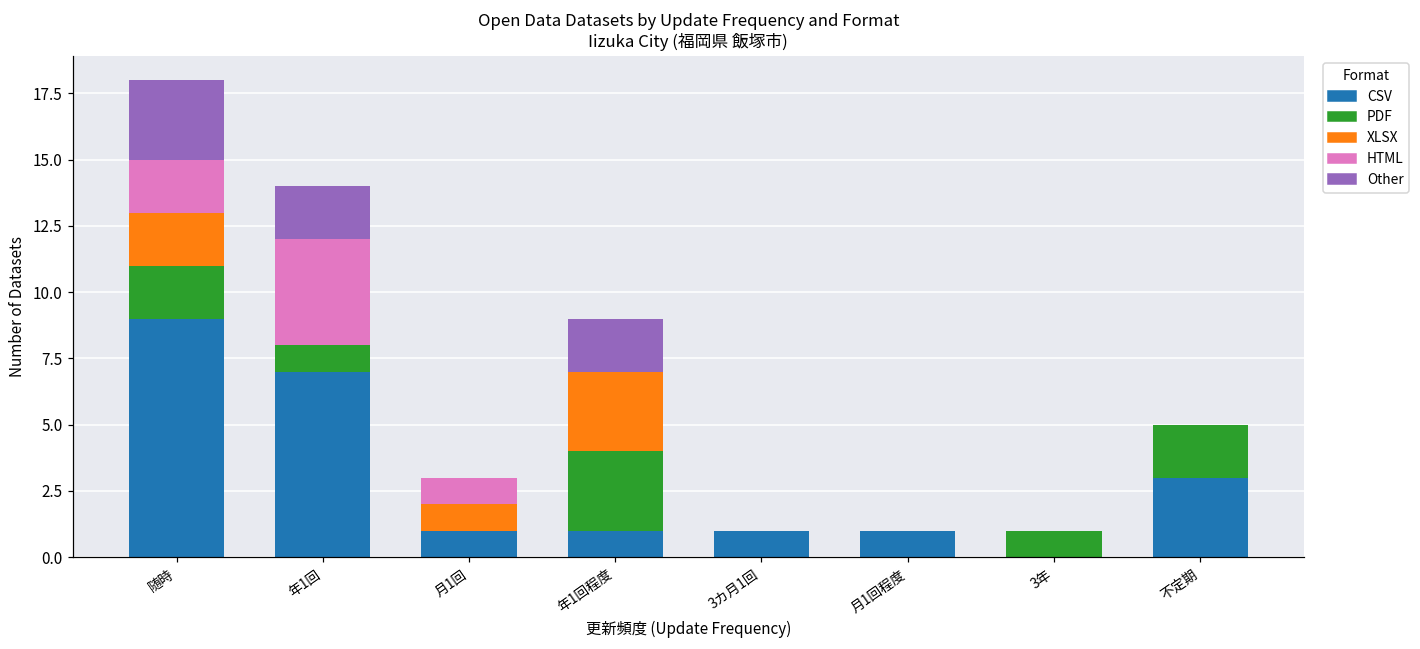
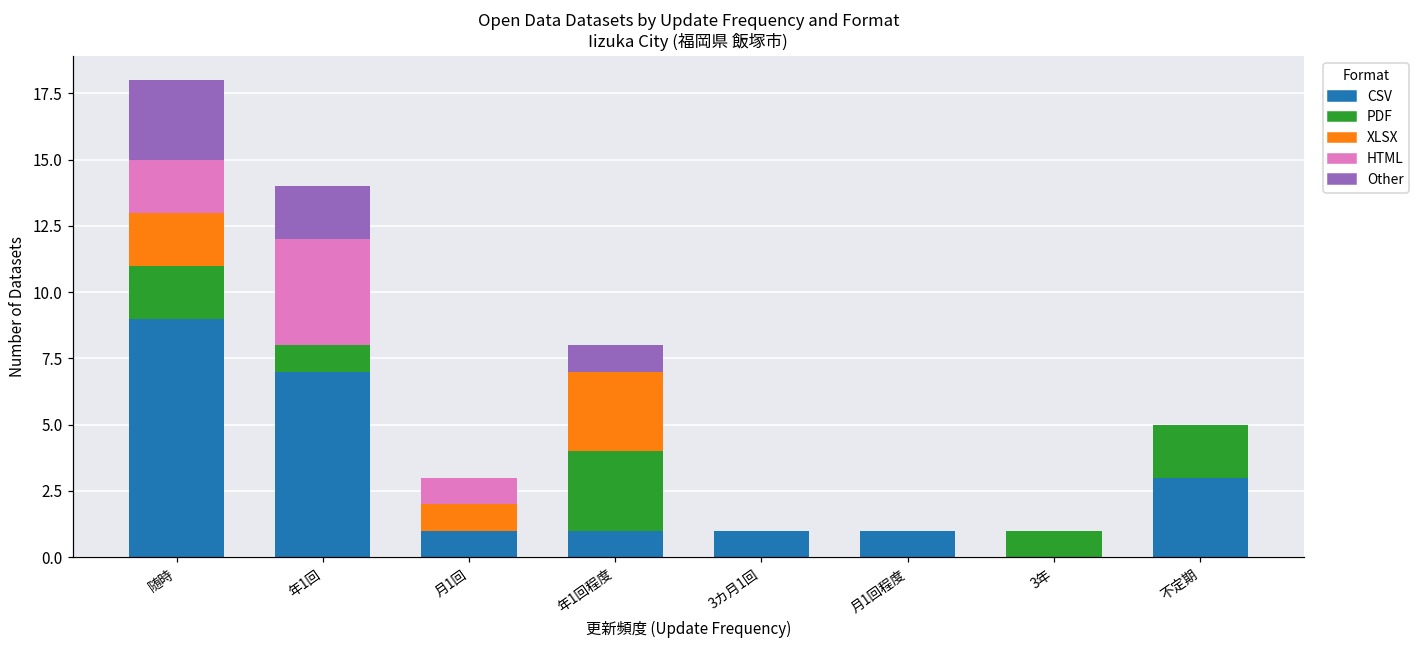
  {
    "CSV": {
      "随時": 9,
      "年1回": 7,
      "月1回": 1,
      "年1回程度": 1,
      "3カ月1回": 1,
      "月1回程度": 1,
      "3年": 0,
      "不定期": 3
    },
    "PDF": {
      "随時": 2,
      "年1回": 1,
      "月1回": 0,
      "年1回程度": 3,
      "3カ月1回": 0,
      "月1回程度": 0,
      "3年": 1,
      "不定期": 2
    },
    "XLSX": {
      "随時": 2,
      "年1回": 0,
      "月1回": 1,
      "年1回程度": 3,
      "3カ月1回": 0,
      "月1回程度": 0,
      "3年": 0,
      "不定期": 0
    },
    "HTML": {
      "随時": 2,
      "年1回": 4,
      "月1回": 1,
      "年1回程度": 0,
      "3カ月1回": 0,
      "月1回程度": 0,
      "3年": 0,
      "不定期": 0
    },
    "Other": {
      "随時": 3,
      "年1回": 2,
      "月1回": 0,
-     "年1回程度": 2,
+     "年1回程度": 1,
      "3カ月1回": 0,
      "月1回程度": 0,
      "3年": 0,
      "不定期": 0
    }
  }
